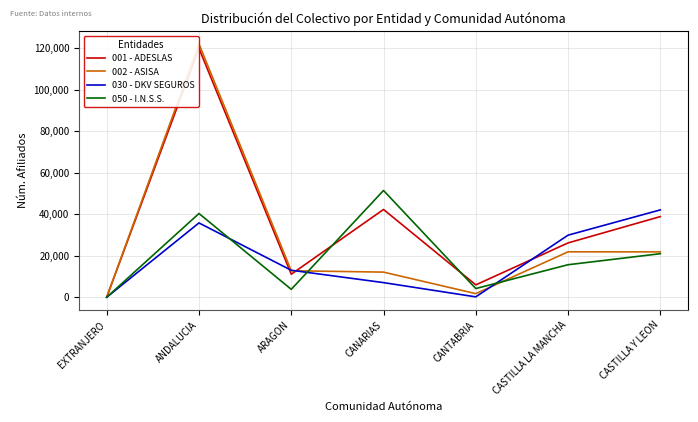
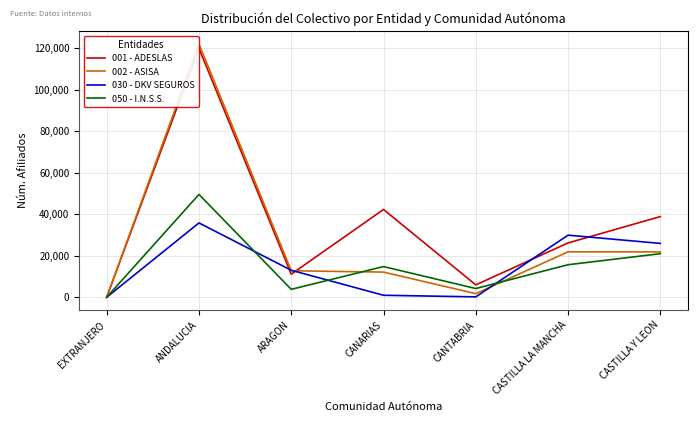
  {
    "001 - ADESLAS": {
      "ANDALUCIA": "120,000",
      "ARAGON": "11,000",
      "CANARIAS": "42,000",
      "CANTABRIA": "6,000",
      "CASTILLA LA MANCHA": "26,000",
      "CASTILLA Y LEON": "39,000"
    },
    "002 - ASISA": {
      "ANDALUCIA": "122,000",
      "CANARIAS": "12,000",
      "CANTABRIA": "2,000",
      "CASTILLA LA MANCHA": "22,000"
    },
    "030 - DKV SEGUROS": {
      "ANDALUCIA": "36,000",
-     "CANARIAS": "7,000",
+     "CANARIAS": "1,000",
      "CANTABRIA": "0",
      "CASTILLA LA MANCHA": "30,000",
-     "CASTILLA Y LEON": "42,000"
+     "CASTILLA Y LEON": "26,000"
    },
    "050 - I.N.S.S.": {
-     "ANDALUCIA": "40,000",
+     "ANDALUCIA": "50,000",
      "ARAGON": "4,000",
-     "CANARIAS": "51,000",
+     "CANARIAS": "15,000",
      "CANTABRIA": "4,000",
      "CASTILLA LA MANCHA": "16,000"
    }
  }
